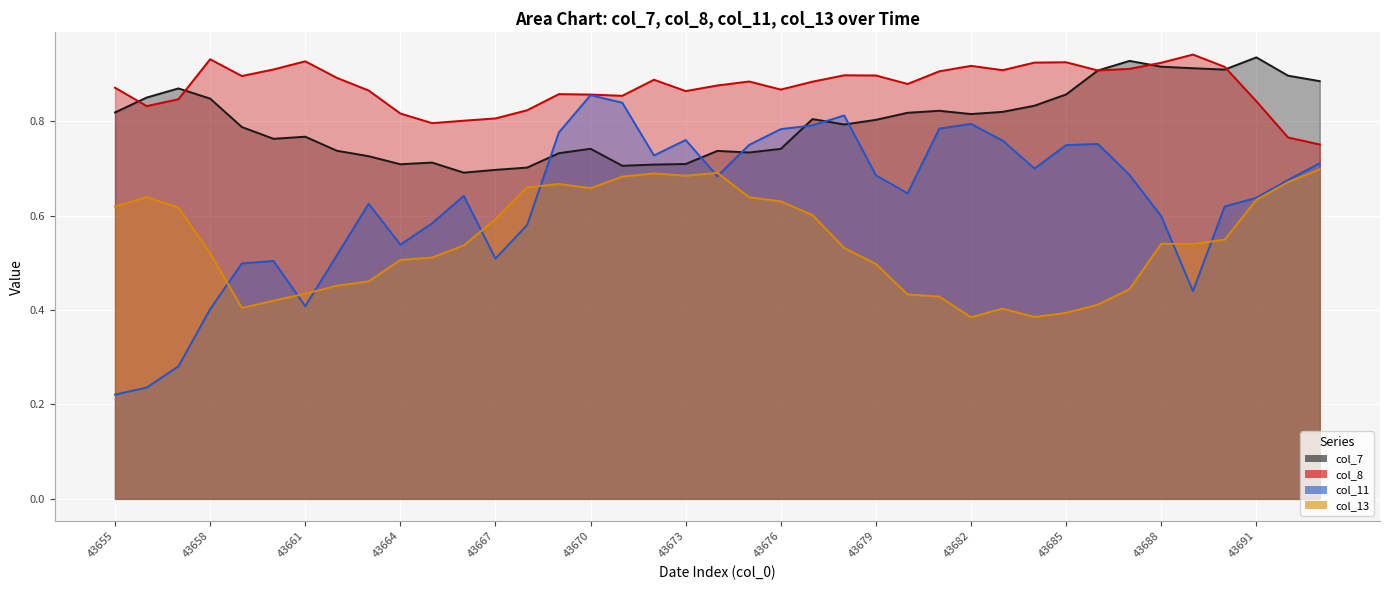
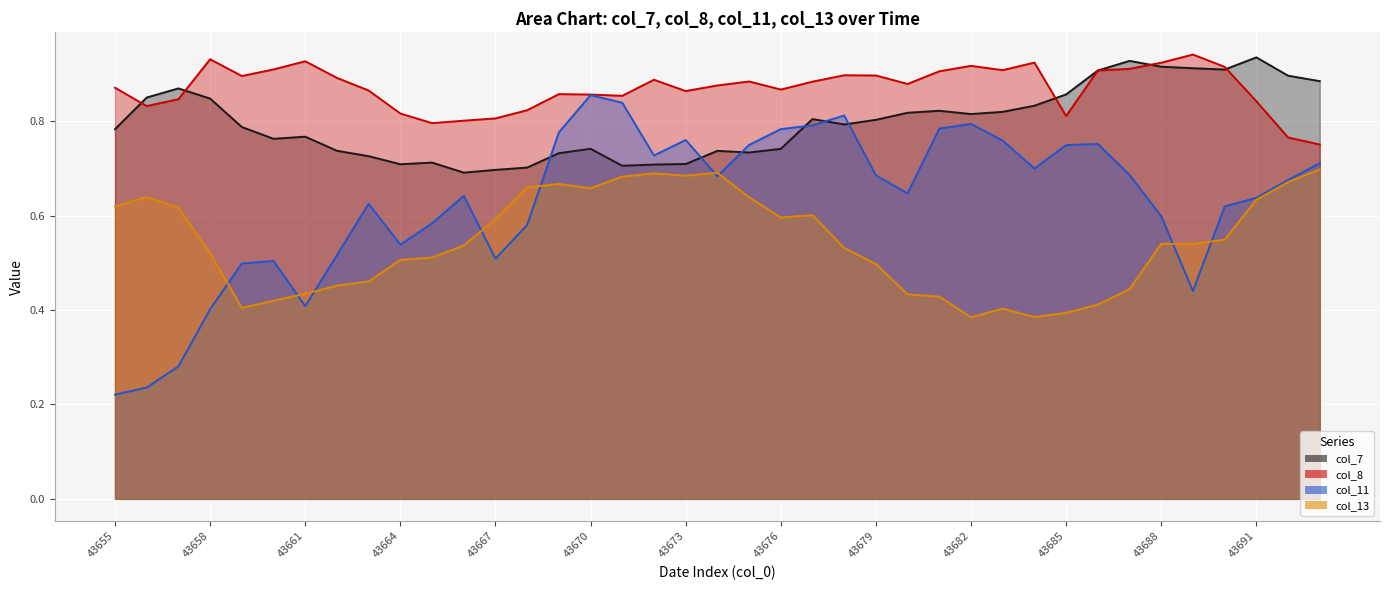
  {
    "col_7": {
-     "43655": 0.82,
+     "43655": 0.78,
      "43658": 0.85,
      "43661": 0.77,
      "43664": 0.71,
      "43667": 0.70,
      "43670": 0.74,
      "43673": 0.71,
      "43676": 0.74,
      "43679": 0.80,
      "43682": 0.81,
      "43685": 0.86,
      "43688": 0.92,
      "43691": 0.94
    },
    "col_8": {
      "43655": 0.87,
      "43658": 0.93,
      "43661": 0.93,
      "43664": 0.82,
      "43667": 0.81,
      "43673": 0.86,
      "43676": 0.87,
      "43679": 0.90,
      "43682": 0.92,
-     "43685": 0.92,
+     "43685": 0.81,
      "43688": 0.92,
      "43691": 0.84
    },
    "col_11": {
      "43655": 0.22,
      "43658": 0.40,
      "43661": 0.41,
      "43664": 0.54,
      "43667": 0.51,
      "43673": 0.76,
      "43676": 0.78,
      "43679": 0.69,
      "43682": 0.79,
      "43685": 0.75,
      "43688": 0.60
    },
    "col_13": {
      "43655": 0.62,
      "43658": 0.52,
      "43661": 0.43,
      "43664": 0.51,
      "43667": 0.59,
      "43670": 0.66,
      "43673": 0.68,
-     "43676": 0.63,
+     "43676": 0.60,
      "43679": 0.50,
      "43682": 0.38,
      "43685": 0.39,
      "43688": 0.54
    }
  }
